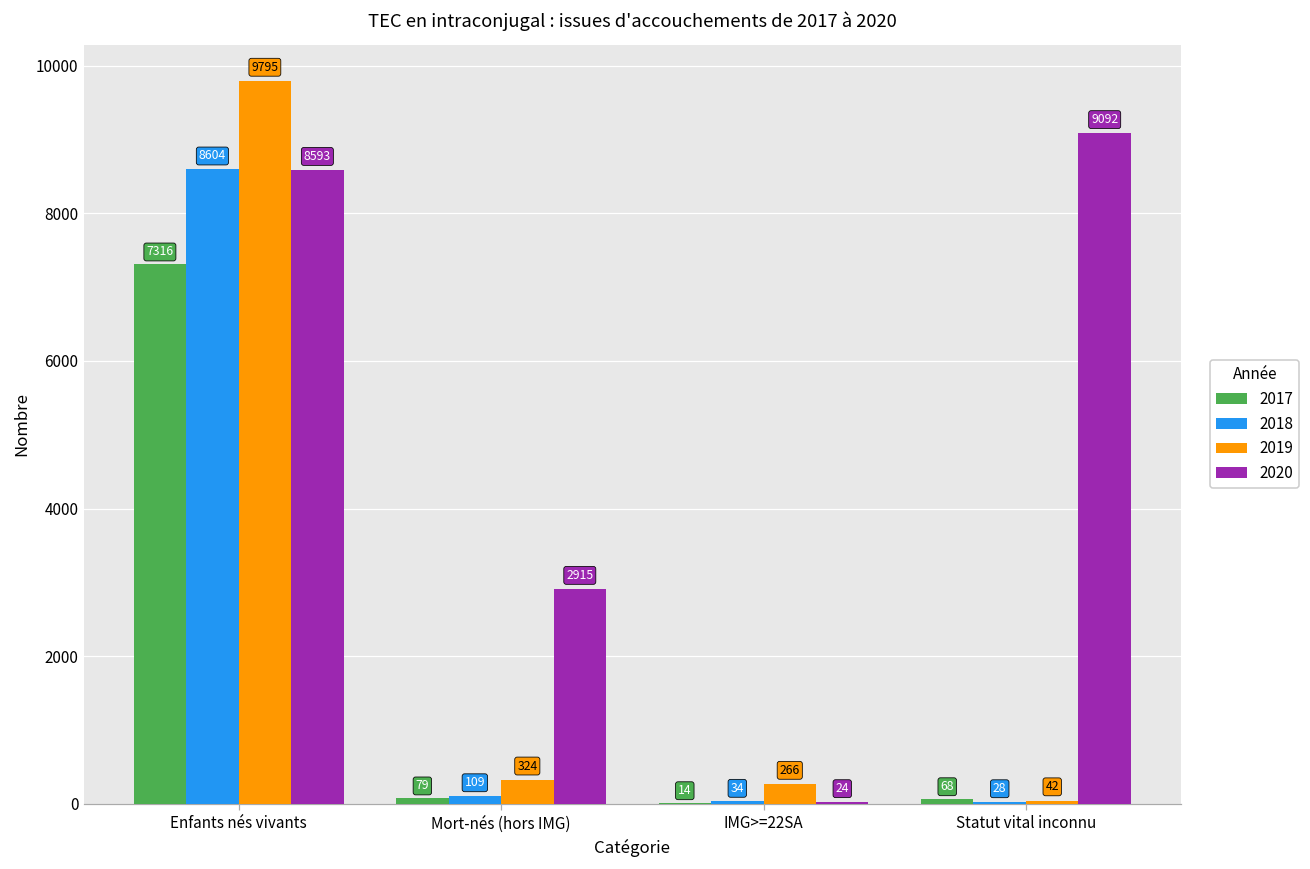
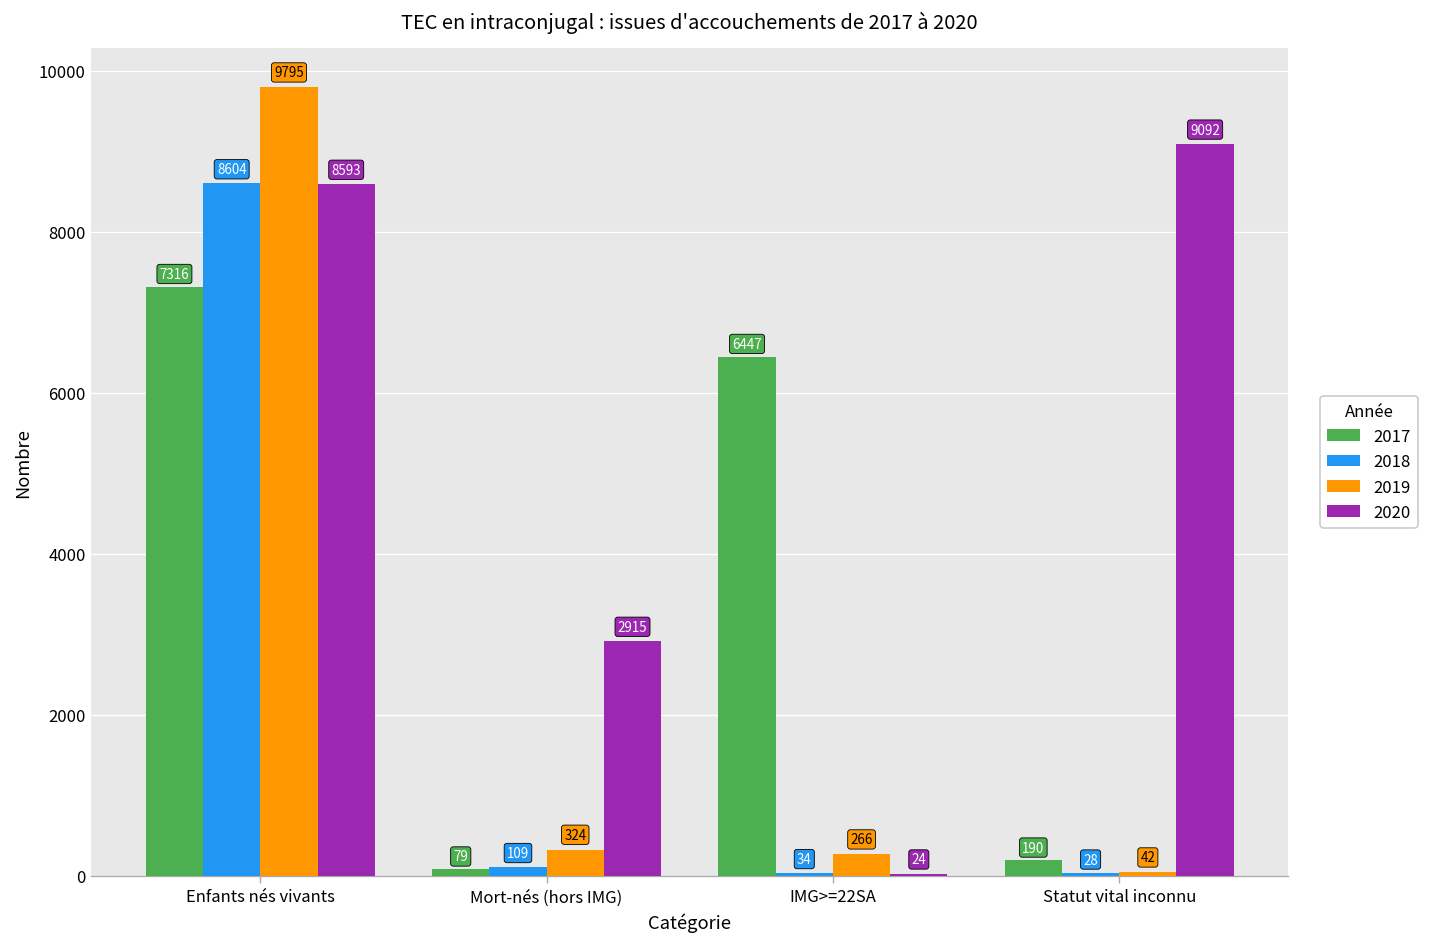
  {
    "2017": {
-     "IMG>=22SA": 14,
-     "Statut vital inconnu": 68
+     "IMG>=22SA": 6447,
+     "Statut vital inconnu": 190
    }
  }
